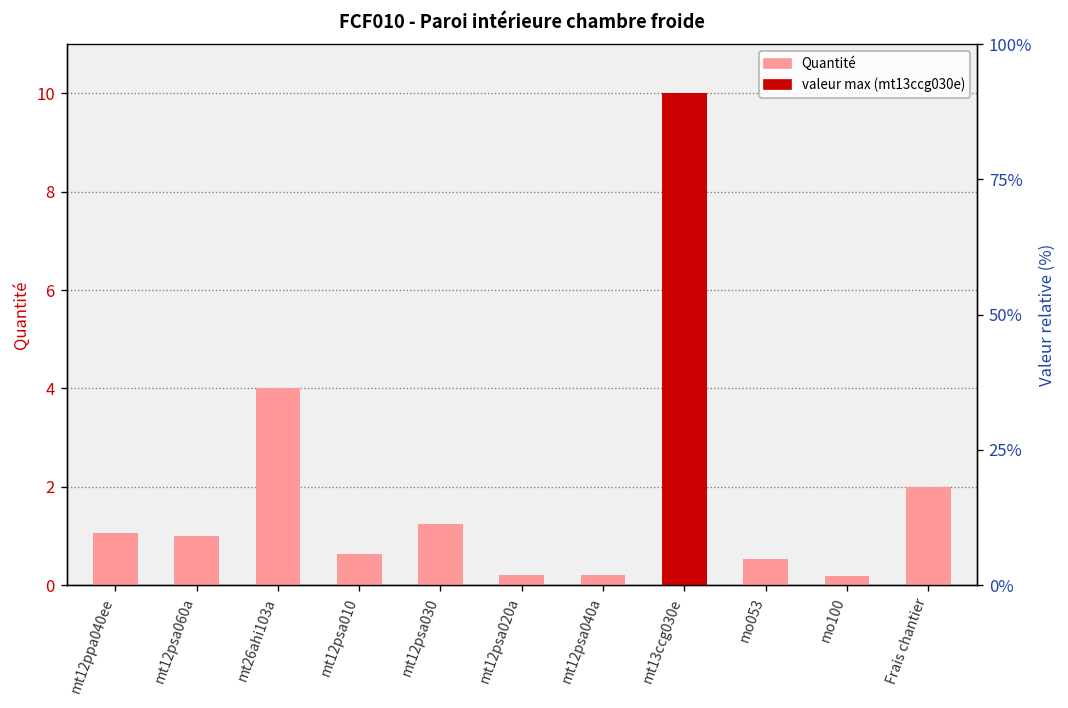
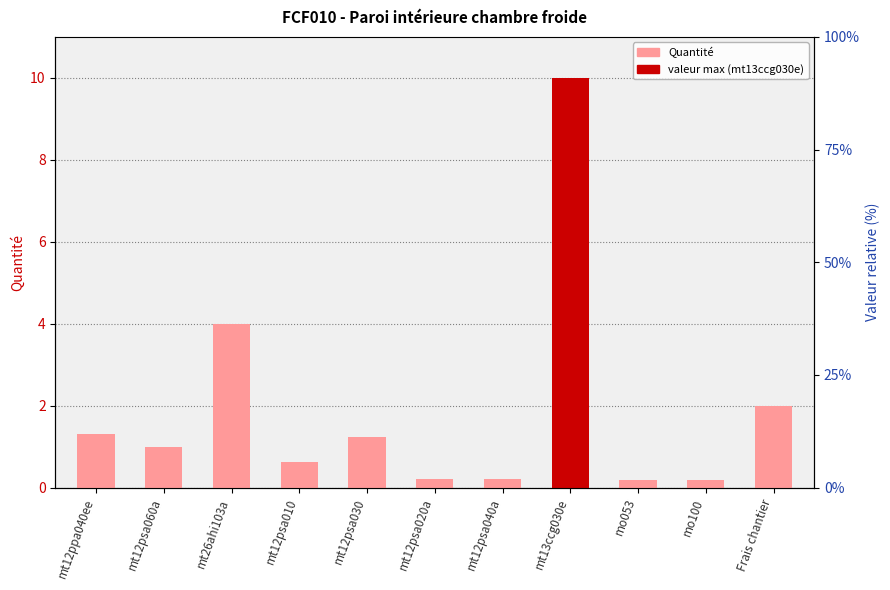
  {
-   "mt12ppa040ee": 1.1,
+   "mt12ppa040ee": 1.3,
    "mt12psa060a": 1.0,
    "mt26ahi103a": 4.0,
    "mt12psa010": 0.6,
    "mt12psa030": 1.2,
    "mt12psa020a": 0.2,
    "mt12psa040a": 0.2,
    "mt13ccg030e": 10.0,
-   "mo053": 0.5,
+   "mo053": 0.2,
    "mo100": 0.2,
    "Frais chantier": 2.0
  }
